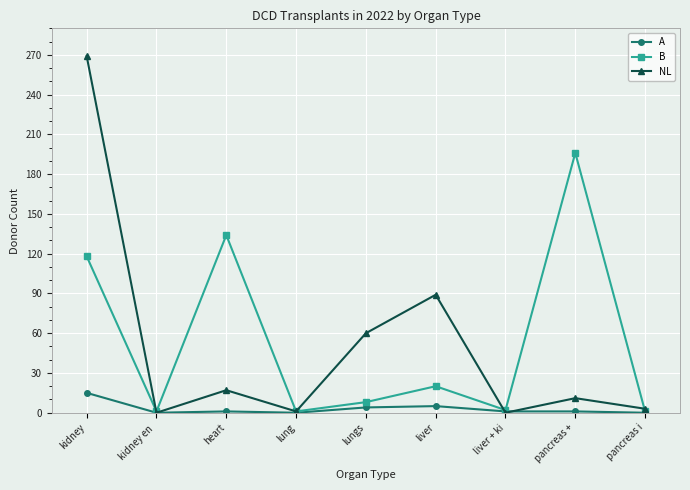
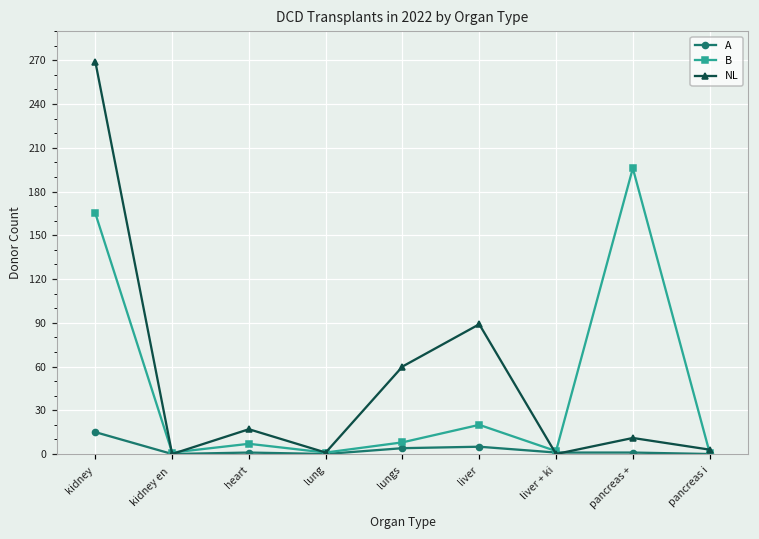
  {
    "B": {
-     "kidney": 118,
-     "heart": 134,
+     "kidney": 165,
+     "heart": 7,
      "lungs": 8,
      "liver": 20,
      "pancreas +": 196
    }
  }
